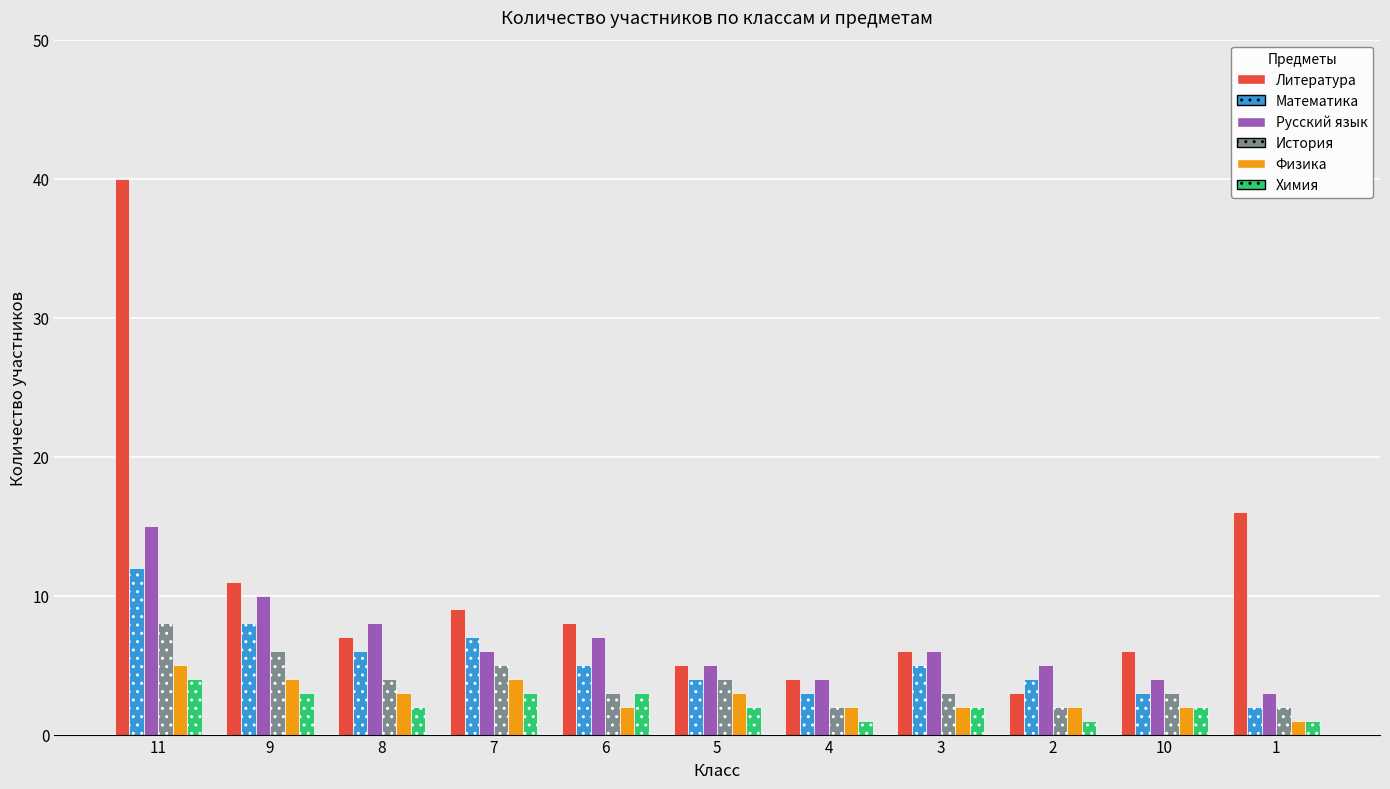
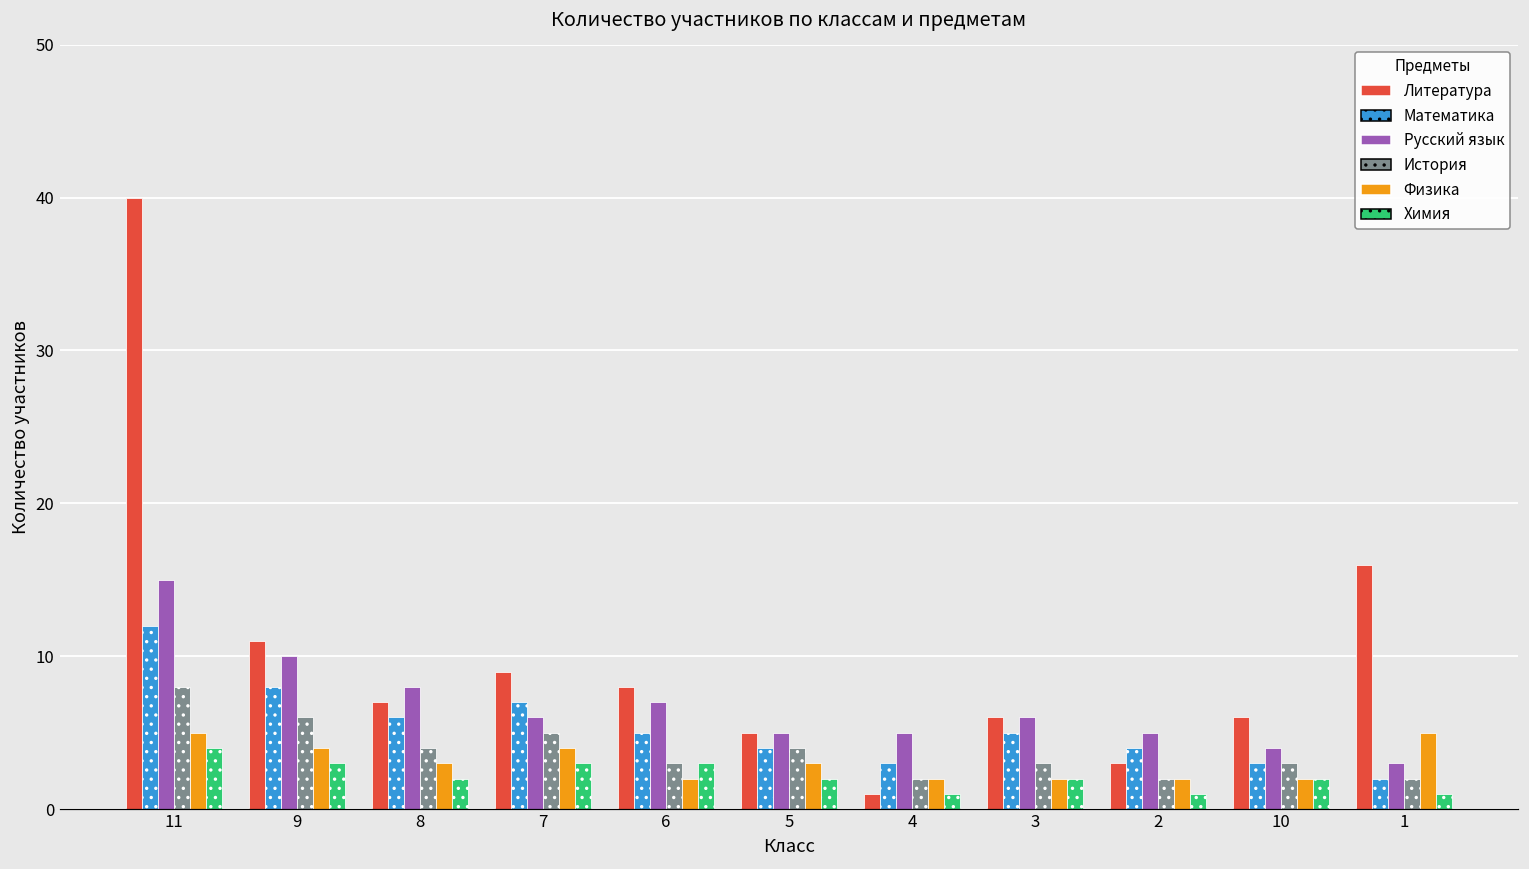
  {
    "Литература": {
      "11": 40,
      "9": 11,
      "8": 7,
      "7": 9,
      "6": 8,
      "5": 5,
-     "4": 4,
+     "4": 1,
      "3": 6,
      "2": 3,
      "10": 6,
      "1": 16
    },
    "Математика": {
      "11": 12,
      "9": 8,
      "8": 6,
      "7": 7,
      "6": 5,
      "5": 4,
      "4": 3,
      "3": 5,
      "2": 4,
      "10": 3,
      "1": 2
    },
    "Русский язык": {
      "11": 15,
      "9": 10,
      "8": 8,
      "7": 6,
      "6": 7,
      "5": 5,
-     "4": 4,
+     "4": 5,
      "3": 6,
      "2": 5,
      "10": 4,
      "1": 3
    },
    "История": {
      "11": 8,
      "9": 6,
      "8": 4,
      "7": 5,
      "6": 3,
      "5": 4,
      "4": 2,
      "3": 3,
      "2": 2,
      "10": 3,
      "1": 2
    },
    "Физика": {
      "11": 5,
      "9": 4,
      "8": 3,
      "7": 4,
      "6": 2,
      "5": 3,
      "4": 2,
      "3": 2,
      "2": 2,
      "10": 2,
-     "1": 1
+     "1": 5
    },
    "Химия": {
      "11": 4,
      "9": 3,
      "8": 2,
      "7": 3,
      "6": 3,
      "5": 2,
      "4": 1,
      "3": 2,
      "2": 1,
      "10": 2,
      "1": 1
    }
  }
